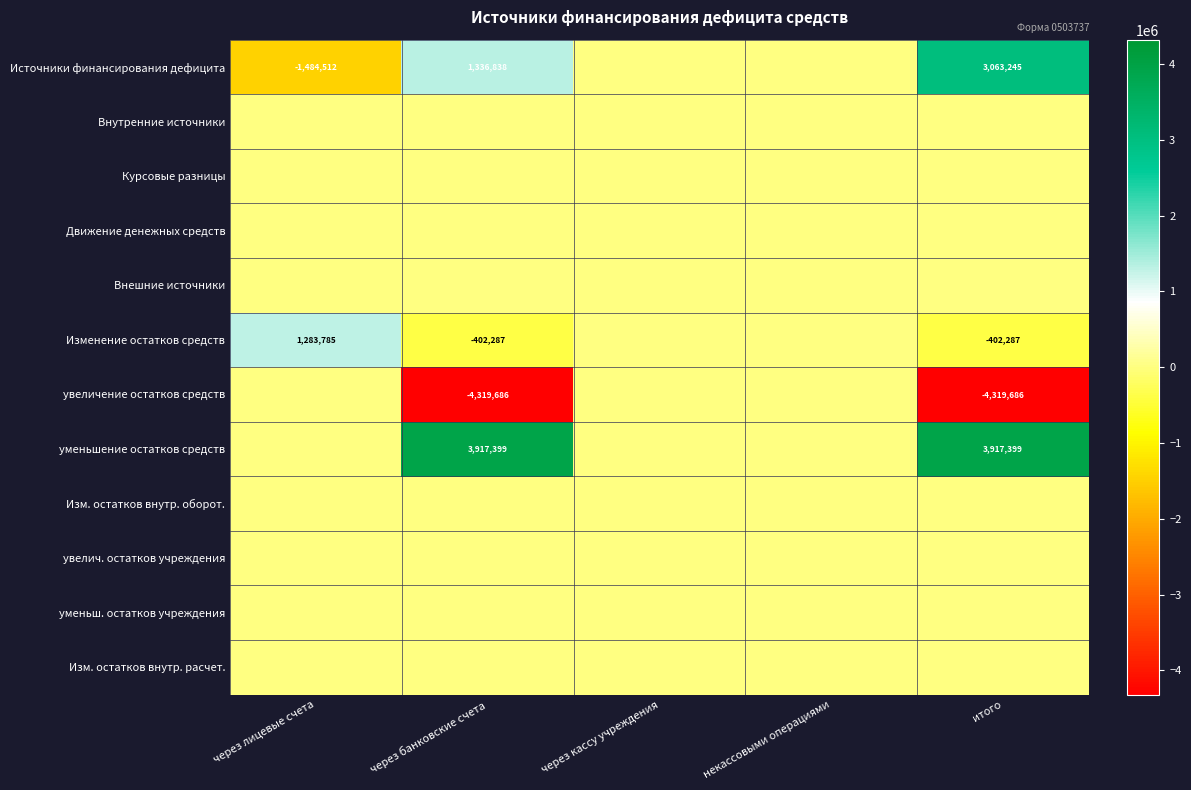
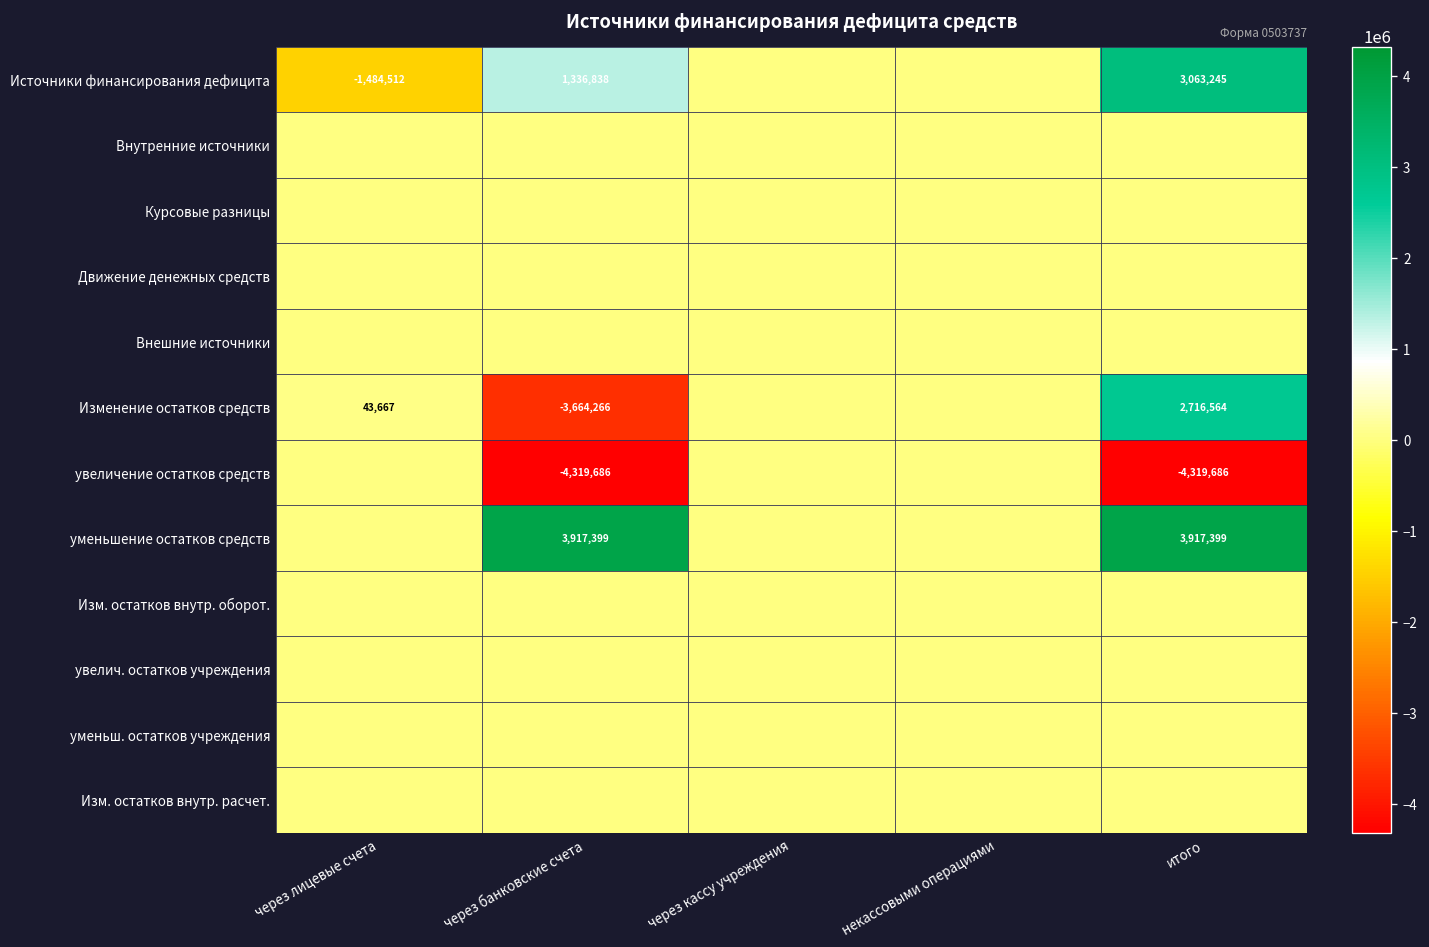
  {
    "Источники финансирования дефицита": {
      "через лицевые счета": "-1,484,512",
      "через банковские счета": "1,336,838",
      "итого": "3,063,245"
    },
    "Изменение остатков средств": {
-     "через лицевые счета": "1,283,785",
-     "через банковские счета": "-402,287",
-     "итого": "-402,287"
+     "через лицевые счета": "43,667",
+     "через банковские счета": "-3,664,266",
+     "итого": "2,716,564"
    },
    "увеличение остатков средств": {
      "через банковские счета": "-4,319,686",
      "итого": "-4,319,686"
    },
    "уменьшение остатков средств": {
      "через банковские счета": "3,917,399",
      "итого": "3,917,399"
    }
  }
